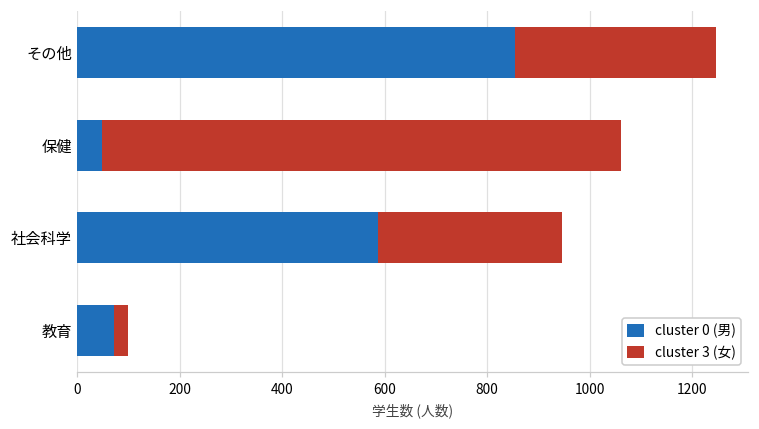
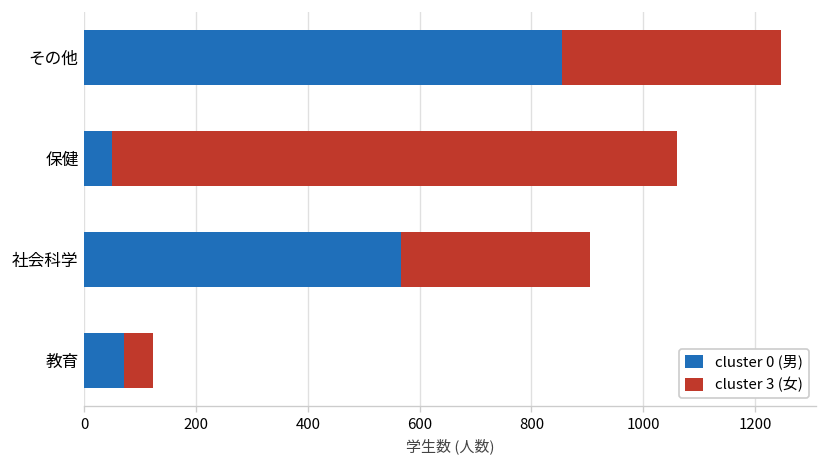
  {
    "cluster 0 (男)": {
      "その他": 860,
      "保健": 50,
-     "社会科学": 590,
+     "社会科学": 570,
      "教育": 70
    },
    "cluster 3 (女)": {
      "その他": 390,
      "保健": 1010,
-     "社会科学": 360,
-     "教育": 30
+     "社会科学": 340,
+     "教育": 50
    }
  }
